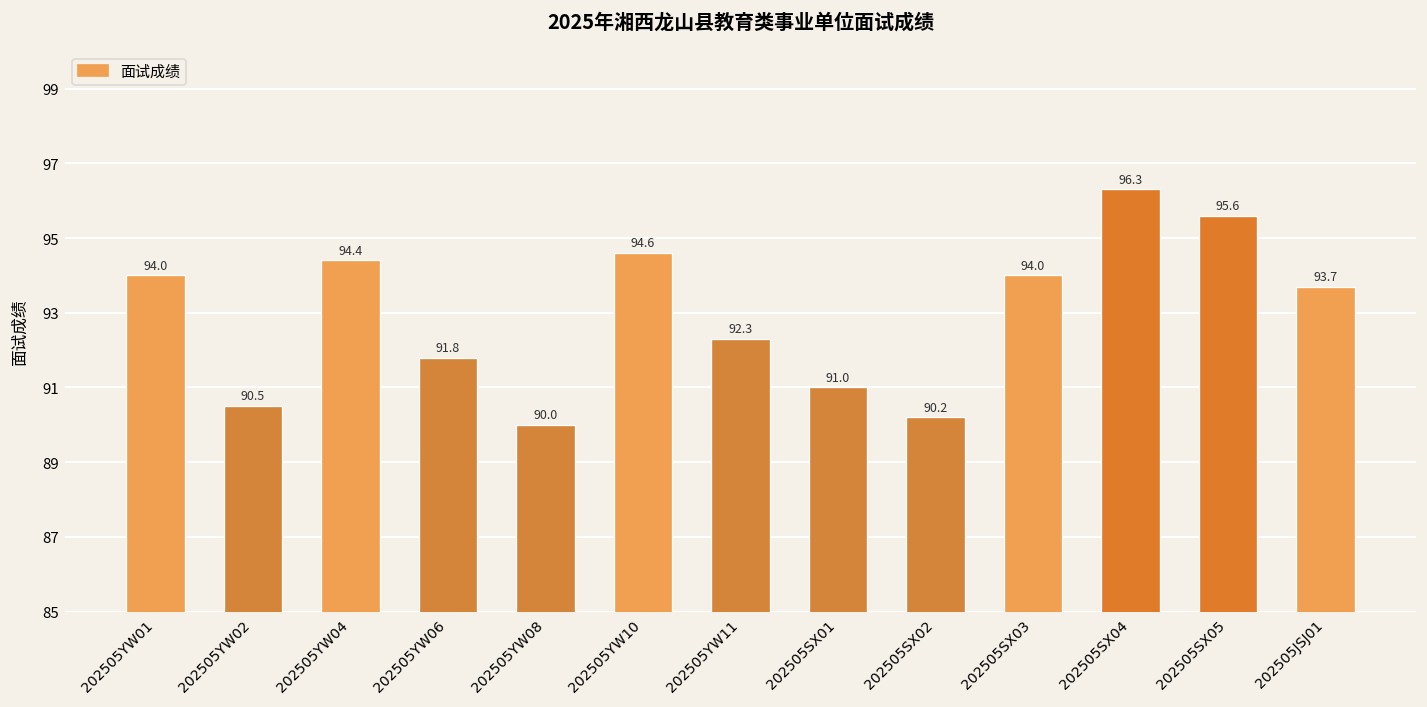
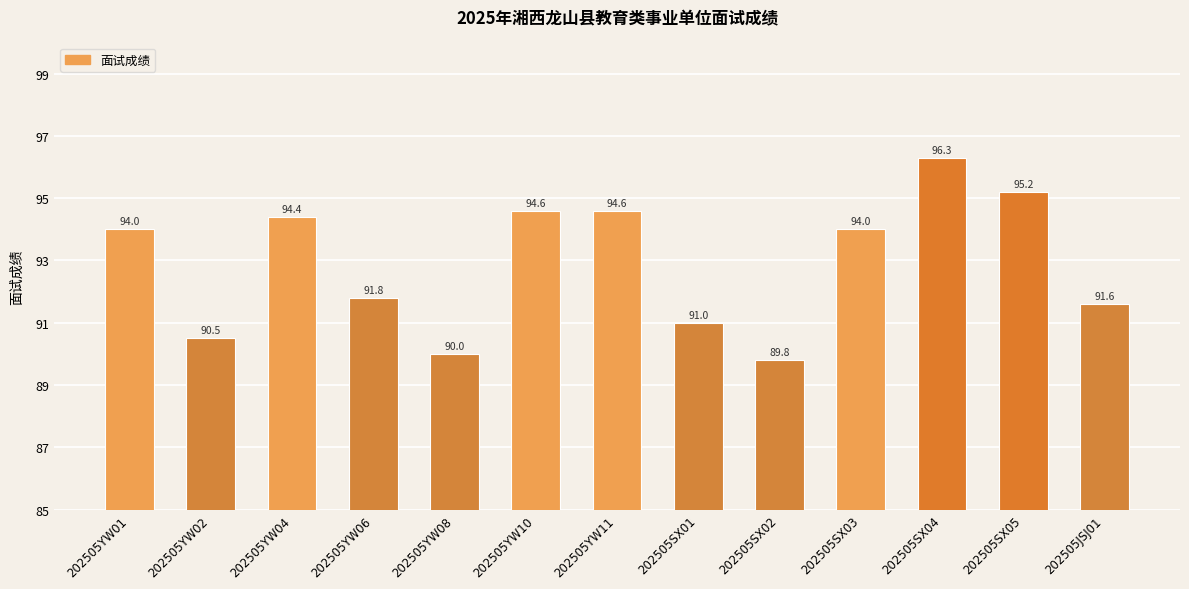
  {
    "202505YW01": 94.0,
    "202505YW02": 90.5,
    "202505YW04": 94.4,
    "202505YW06": 91.8,
    "202505YW08": 90.0,
    "202505YW10": 94.6,
-   "202505YW11": 92.3,
+   "202505YW11": 94.6,
    "202505SX01": 91.0,
-   "202505SX02": 90.2,
+   "202505SX02": 89.8,
    "202505SX03": 94.0,
    "202505SX04": 96.3,
-   "202505SX05": 95.6,
-   "202505JSJ01": 93.7
+   "202505SX05": 95.2,
+   "202505JSJ01": 91.6
  }
